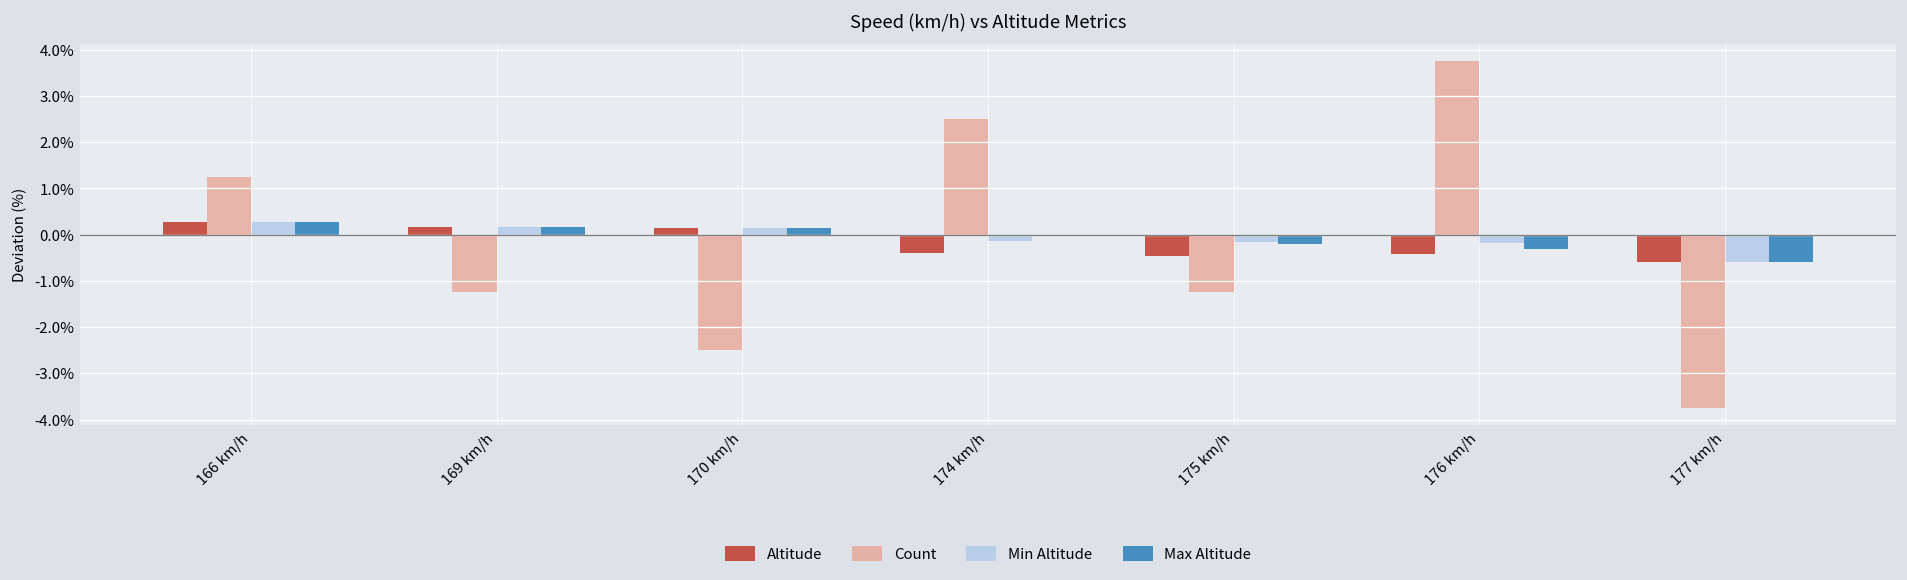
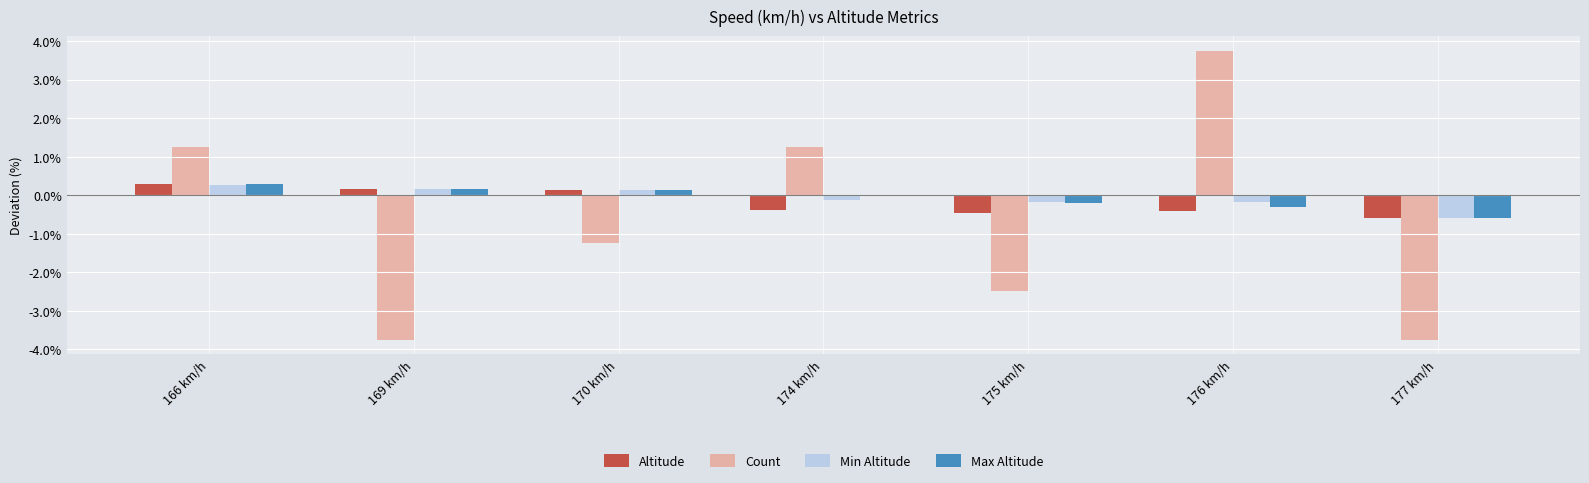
  {
    "Altitude": {
      "166 km/h": "0.3%",
      "169 km/h": "0.2%",
      "170 km/h": "0.1%",
      "174 km/h": "-0.4%",
      "175 km/h": "-0.5%",
      "176 km/h": "-0.4%",
      "177 km/h": "-0.6%"
    },
    "Count": {
      "166 km/h": "1.3%",
-     "169 km/h": "-1.3%",
-     "170 km/h": "-2.5%",
-     "174 km/h": "2.5%",
-     "175 km/h": "-1.3%",
+     "169 km/h": "-3.8%",
+     "170 km/h": "-1.3%",
+     "174 km/h": "1.3%",
+     "175 km/h": "-2.5%",
      "176 km/h": "3.8%",
      "177 km/h": "-3.8%"
    },
    "Min Altitude": {
      "166 km/h": "0.3%",
      "169 km/h": "0.2%",
      "170 km/h": "0.1%",
      "174 km/h": "-0.1%",
      "175 km/h": "-0.2%",
      "176 km/h": "-0.2%",
      "177 km/h": "-0.6%"
    },
    "Max Altitude": {
      "166 km/h": "0.3%",
      "169 km/h": "0.2%",
      "170 km/h": "0.1%",
      "174 km/h": "0.0%",
      "175 km/h": "-0.2%",
      "176 km/h": "-0.3%",
      "177 km/h": "-0.6%"
    }
  }
